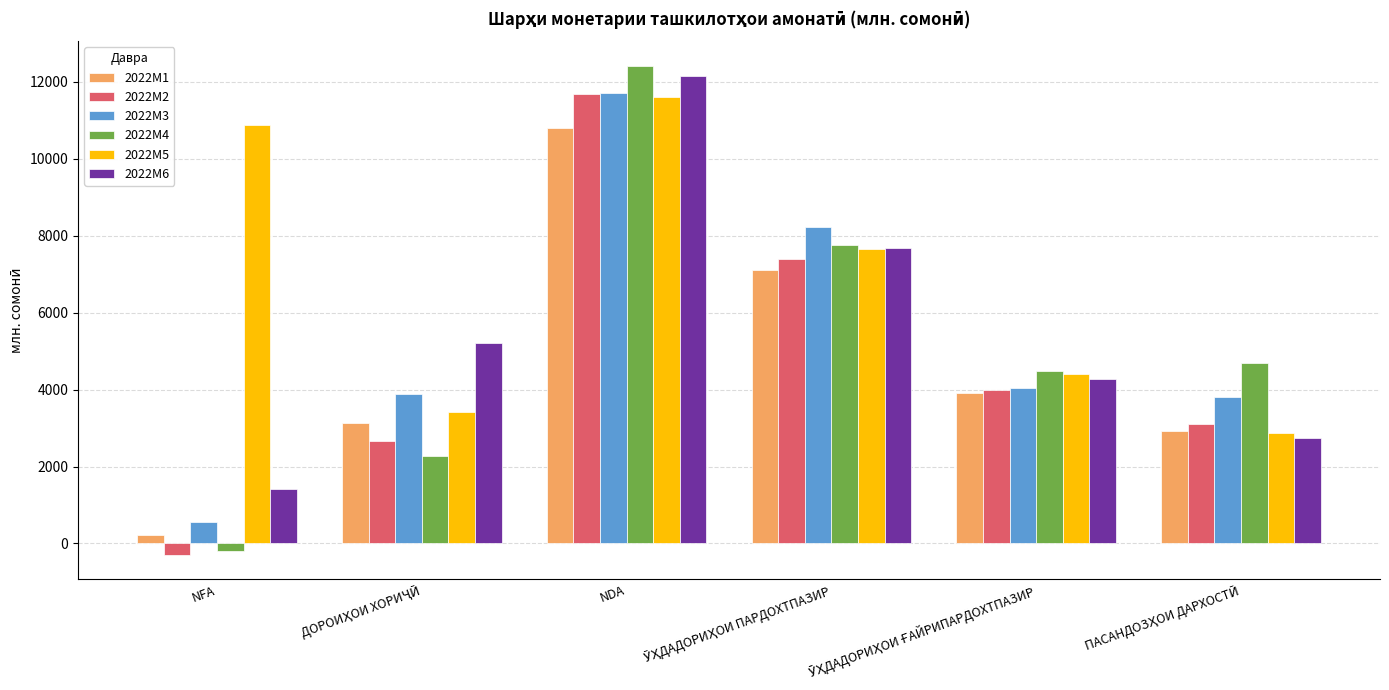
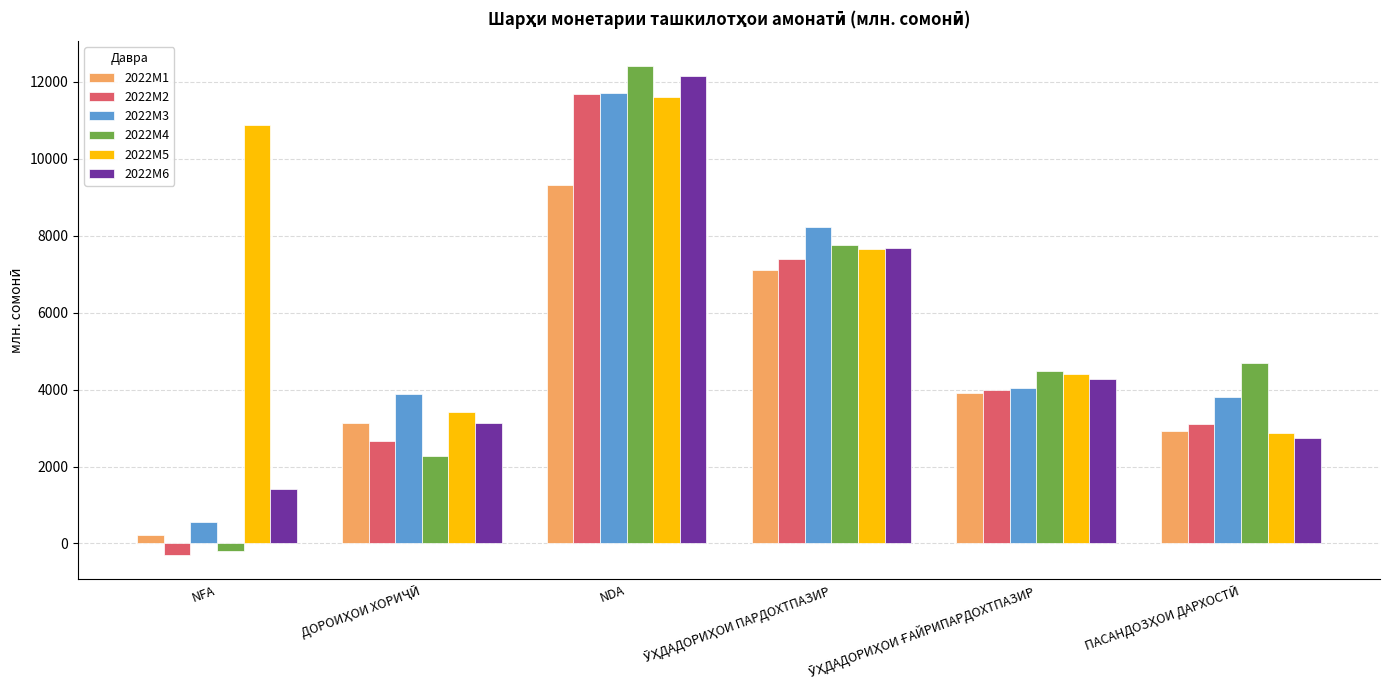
  {
    "2022M1": {
      "NFA": 200,
      "ДОРОИҲОИ ХОРИҶӢ": 3100,
-     "NDA": 10800,
+     "NDA": 9300,
      "ӮҲДАДОРИҲОИ ПАРДОХТПАЗИР": 7100,
      "ӮҲДАДОРИҲОИ ҒАЙРИПАРДОХТПАЗИР": 3900,
      "ПАСАНДОЗҲОИ ДАРХОСТӢ": 2900
    },
    "2022M2": {
      "NFA": -300,
      "ДОРОИҲОИ ХОРИҶӢ": 2700,
      "NDA": 11700,
      "ӮҲДАДОРИҲОИ ПАРДОХТПАЗИР": 7400,
      "ӮҲДАДОРИҲОИ ҒАЙРИПАРДОХТПАЗИР": 4000,
      "ПАСАНДОЗҲОИ ДАРХОСТӢ": 3100
    },
    "2022M3": {
      "NFA": 600,
      "ДОРОИҲОИ ХОРИҶӢ": 3900,
      "NDA": 11700,
      "ӮҲДАДОРИҲОИ ПАРДОХТПАЗИР": 8200,
      "ӮҲДАДОРИҲОИ ҒАЙРИПАРДОХТПАЗИР": 4000,
      "ПАСАНДОЗҲОИ ДАРХОСТӢ": 3800
    },
    "2022M4": {
      "NFA": -200,
      "ДОРОИҲОИ ХОРИҶӢ": 2300,
      "NDA": 12400,
      "ӮҲДАДОРИҲОИ ПАРДОХТПАЗИР": 7800,
      "ӮҲДАДОРИҲОИ ҒАЙРИПАРДОХТПАЗИР": 4500,
      "ПАСАНДОЗҲОИ ДАРХОСТӢ": 4700
    },
    "2022M5": {
      "NFA": 10900,
      "ДОРОИҲОИ ХОРИҶӢ": 3400,
      "NDA": 11600,
      "ӮҲДАДОРИҲОИ ПАРДОХТПАЗИР": 7600,
      "ӮҲДАДОРИҲОИ ҒАЙРИПАРДОХТПАЗИР": 4400,
      "ПАСАНДОЗҲОИ ДАРХОСТӢ": 2900
    },
    "2022M6": {
      "NFA": 1400,
-     "ДОРОИҲОИ ХОРИҶӢ": 5200,
+     "ДОРОИҲОИ ХОРИҶӢ": 3100,
      "NDA": 12200,
      "ӮҲДАДОРИҲОИ ПАРДОХТПАЗИР": 7700,
      "ӮҲДАДОРИҲОИ ҒАЙРИПАРДОХТПАЗИР": 4300,
      "ПАСАНДОЗҲОИ ДАРХОСТӢ": 2700
    }
  }
